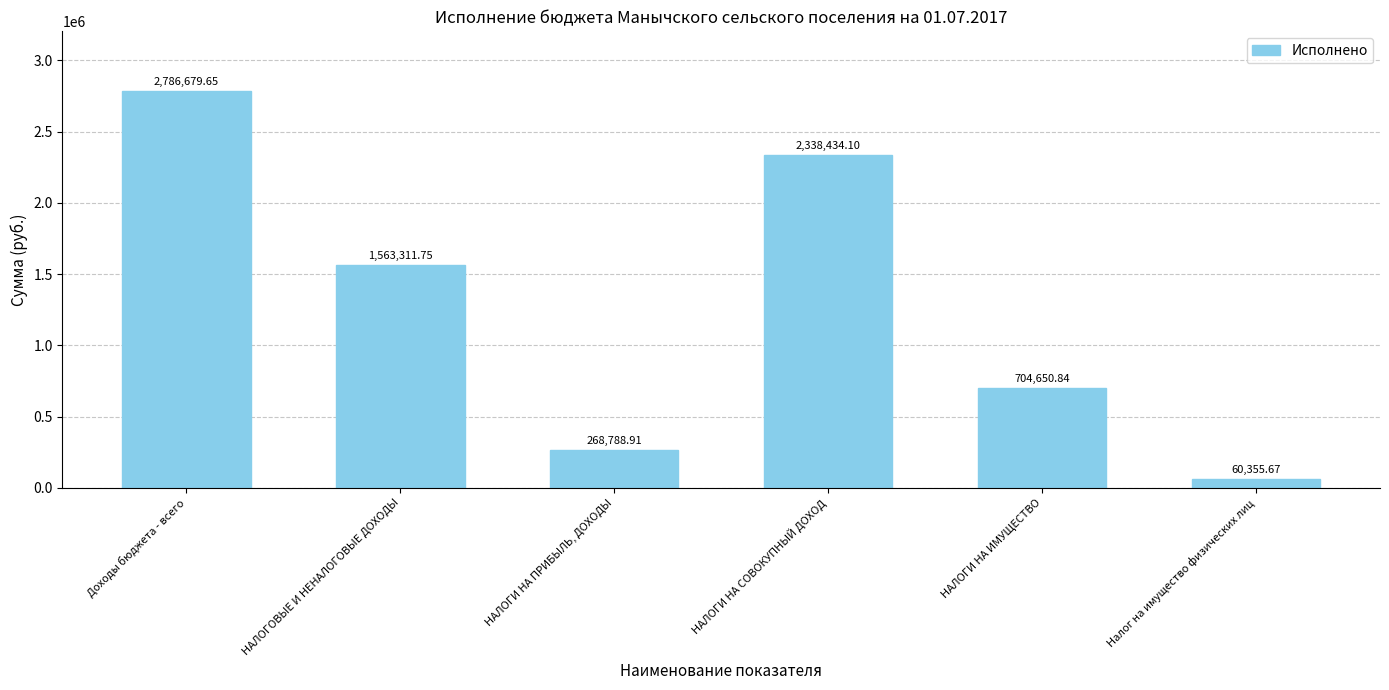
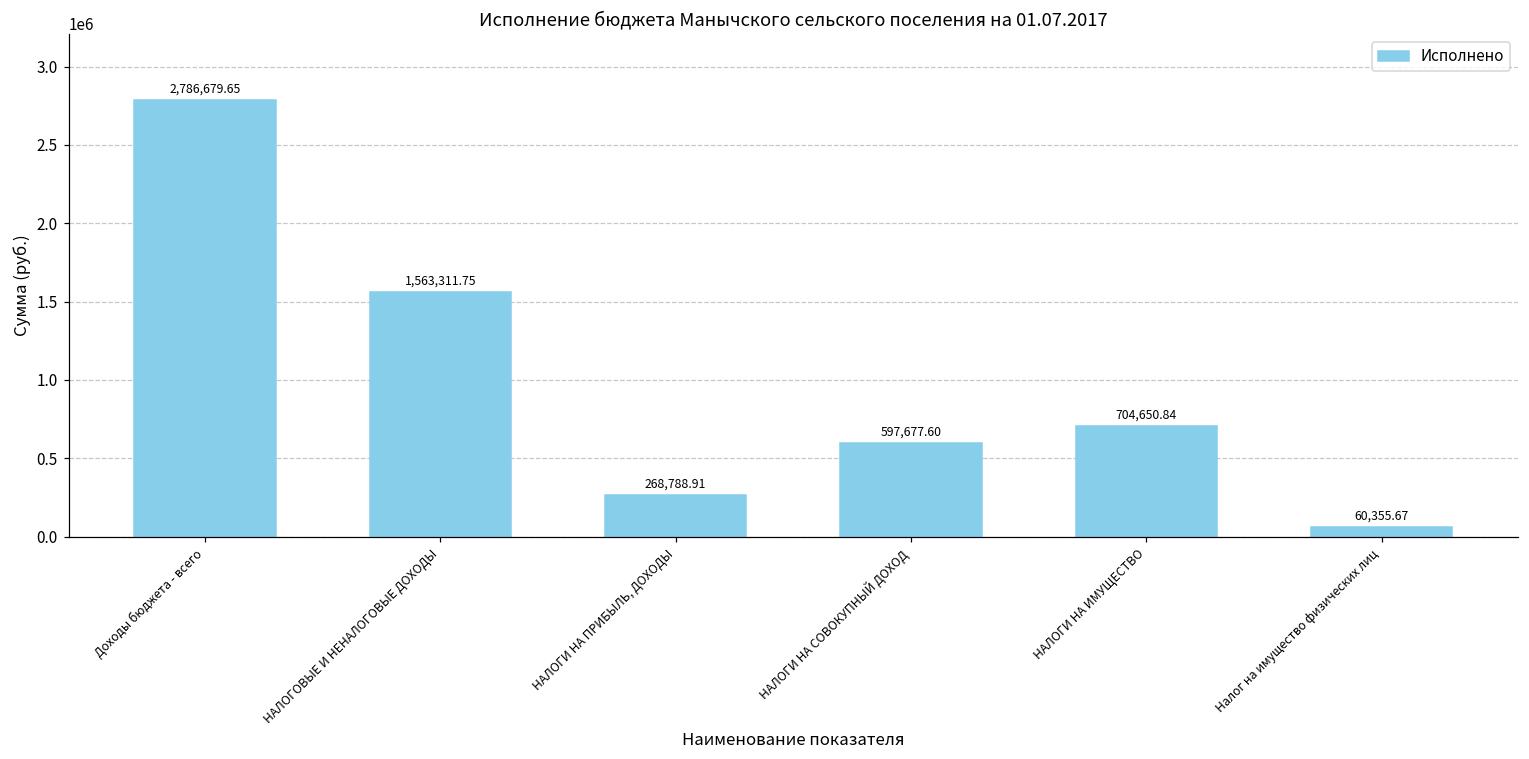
  {
    "Доходы бюджета - всего": "2,786,679.65",
    "НАЛОГОВЫЕ И НЕНАЛОГОВЫЕ ДОХОДЫ": "1,563,311.75",
    "НАЛОГИ НА ПРИБЫЛЬ, ДОХОДЫ": "268,788.91",
-   "НАЛОГИ НА СОВОКУПНЫЙ ДОХОД": "2,338,434.10",
+   "НАЛОГИ НА СОВОКУПНЫЙ ДОХОД": "597,677.60",
    "НАЛОГИ НА ИМУЩЕСТВО": "704,650.84",
    "Налог на имущество физических лиц": "60,355.67"
  }
